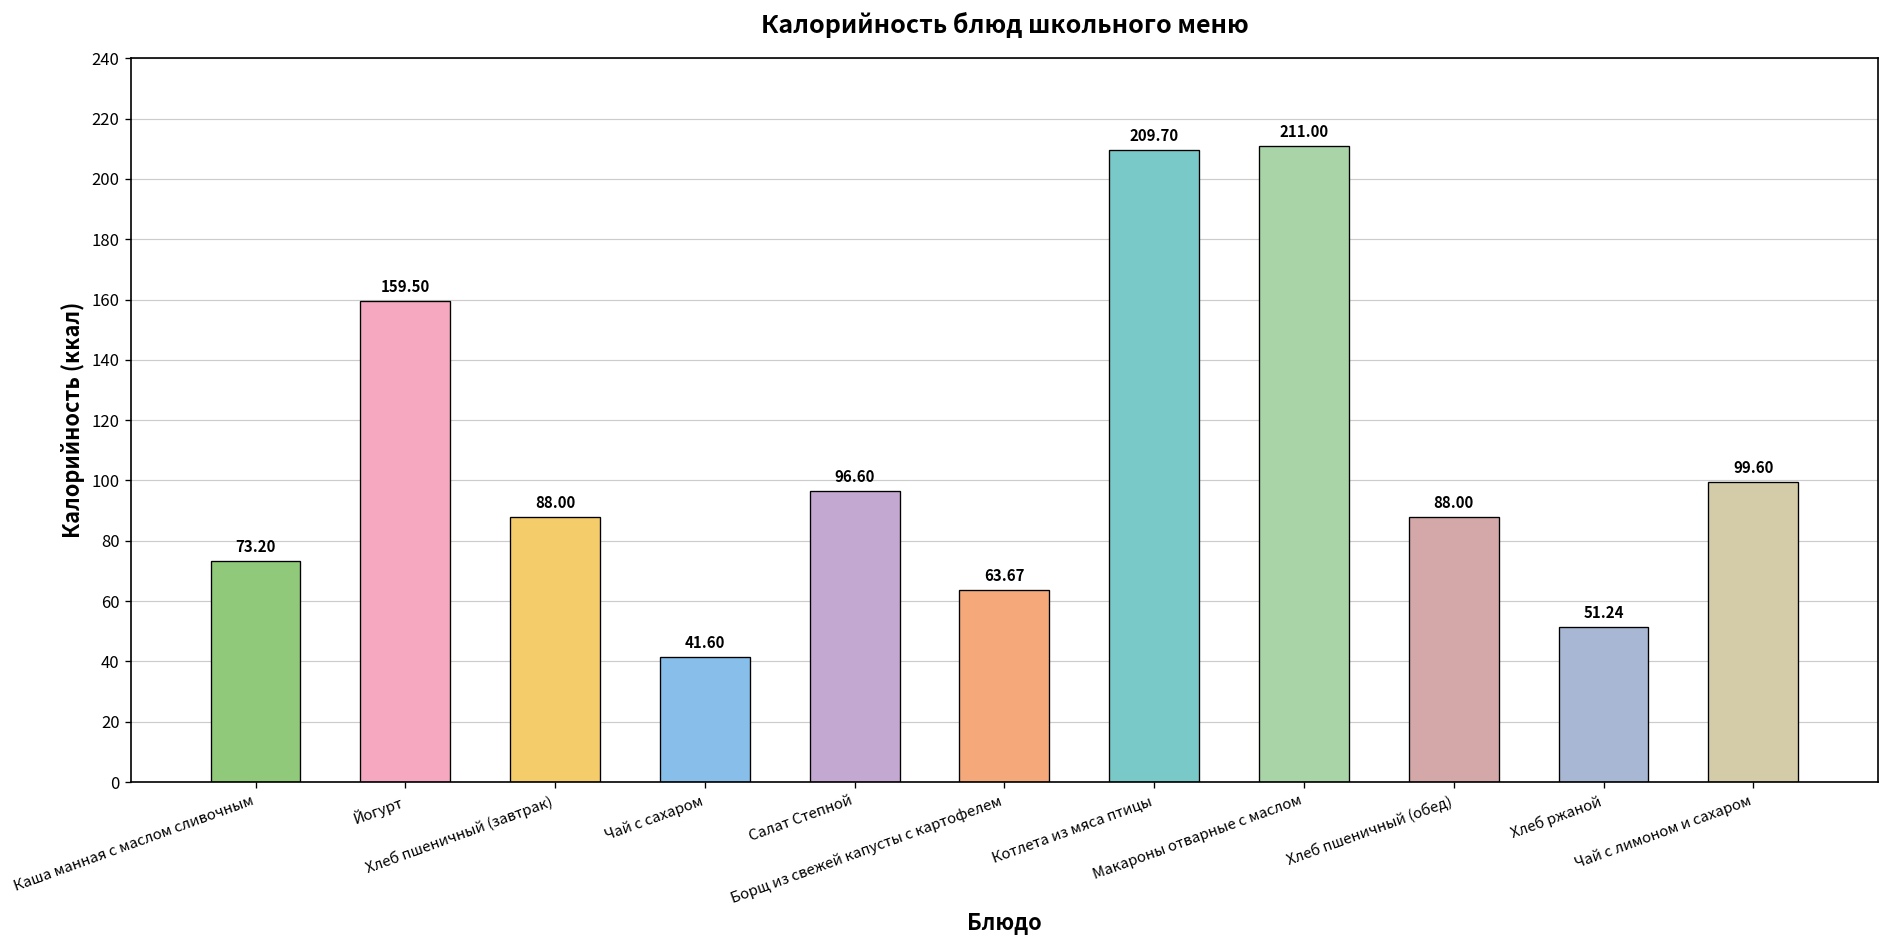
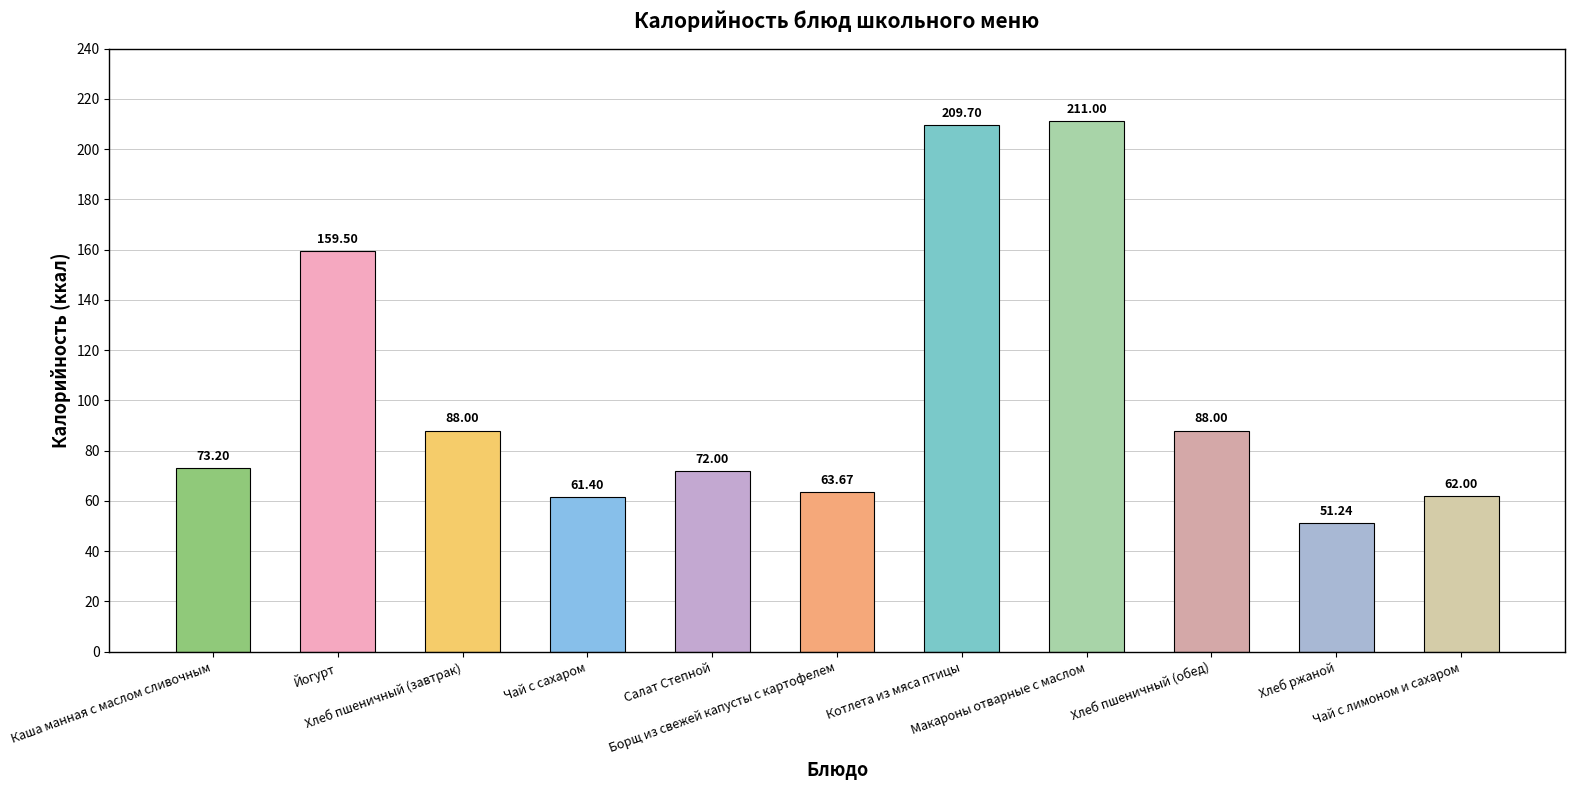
  {
    "Каша манная с маслом сливочным": 73.20,
    "Йогурт": 159.50,
    "Хлеб пшеничный (завтрак)": 88.00,
-   "Чай с сахаром": 41.60,
-   "Салат Степной": 96.60,
+   "Чай с сахаром": 61.40,
+   "Салат Степной": 72.00,
    "Борщ из свежей капусты с картофелем": 63.67,
    "Котлета из мяса птицы": 209.70,
    "Макароны отварные с маслом": 211.00,
    "Хлеб пшеничный (обед)": 88.00,
    "Хлеб ржаной": 51.24,
-   "Чай с лимоном и сахаром": 99.60
+   "Чай с лимоном и сахаром": 62.00
  }
